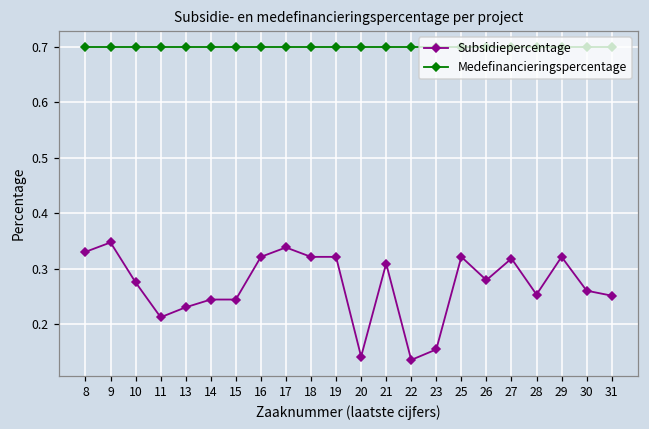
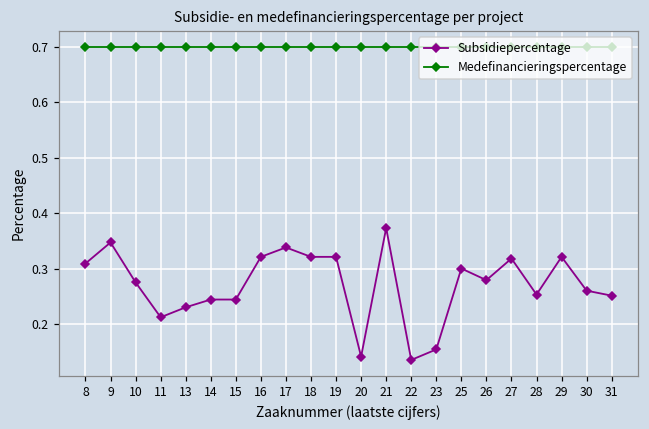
  {
    "Subsidiepercentage": {
-     "8": 0.33,
+     "8": 0.31,
      "9": 0.35,
      "10": 0.28,
      "11": 0.21,
      "13": 0.23,
      "14": 0.24,
      "15": 0.24,
      "16": 0.32,
      "17": 0.34,
      "18": 0.32,
      "19": 0.32,
      "20": 0.14,
-     "21": 0.31,
+     "21": 0.37,
      "22": 0.14,
      "23": 0.15,
-     "25": 0.32,
+     "25": 0.30,
      "26": 0.28,
      "27": 0.32,
      "28": 0.25,
      "29": 0.32,
      "30": 0.26,
      "31": 0.25
    },
    "Medefinancieringspercentage": {
      "8": 0.70,
      "9": 0.70,
      "10": 0.70,
      "11": 0.70,
      "13": 0.70,
      "14": 0.70,
      "15": 0.70,
      "16": 0.70,
      "17": 0.70,
      "18": 0.70,
      "19": 0.70,
      "20": 0.70,
      "21": 0.70,
      "22": 0.70
    }
  }
